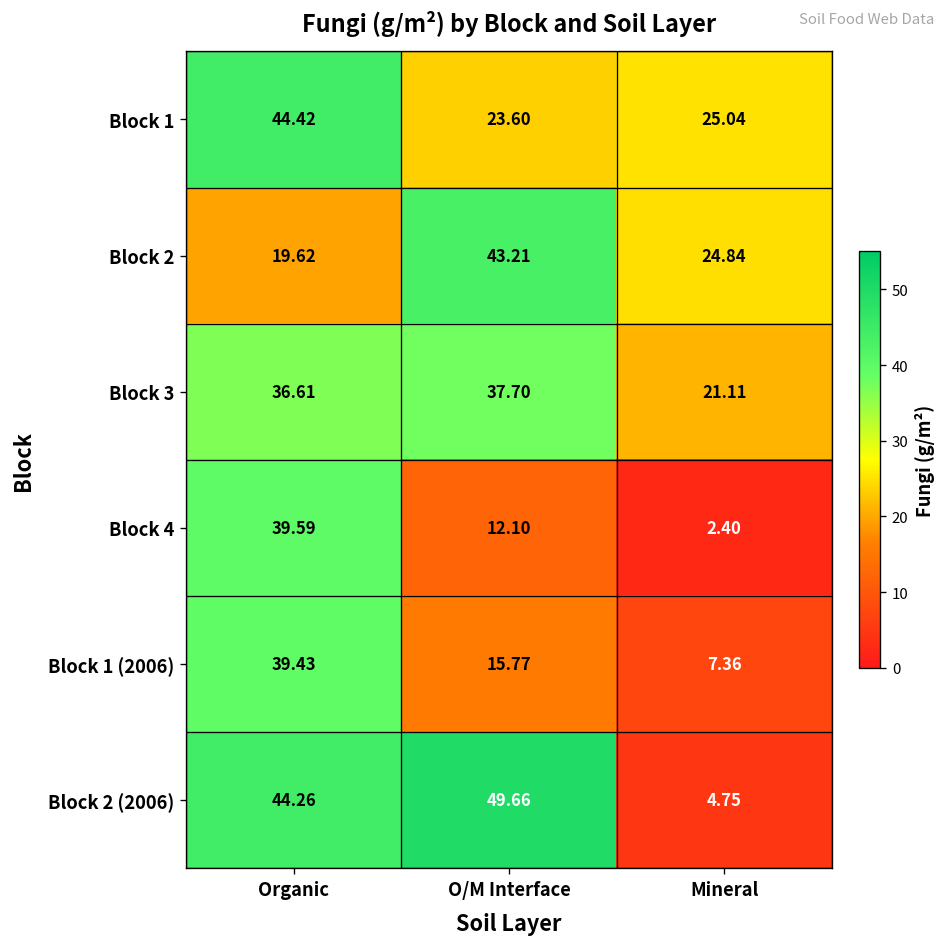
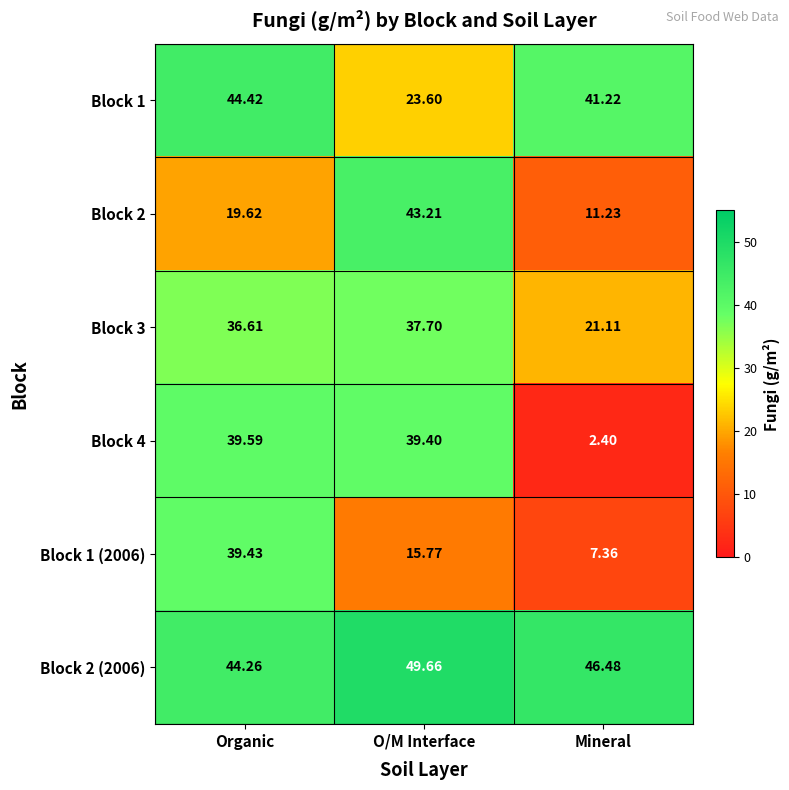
  {
    "Block 1": {
      "Organic": 44.42,
      "O/M Interface": 23.60,
-     "Mineral": 25.04
+     "Mineral": 41.22
    },
    "Block 2": {
      "Organic": 19.62,
      "O/M Interface": 43.21,
-     "Mineral": 24.84
+     "Mineral": 11.23
    },
    "Block 3": {
      "Organic": 36.61,
      "O/M Interface": 37.70,
      "Mineral": 21.11
    },
    "Block 4": {
      "Organic": 39.59,
-     "O/M Interface": 12.10,
+     "O/M Interface": 39.40,
      "Mineral": 2.40
    },
    "Block 1 (2006)": {
      "Organic": 39.43,
      "O/M Interface": 15.77,
      "Mineral": 7.36
    },
    "Block 2 (2006)": {
      "Organic": 44.26,
      "O/M Interface": 49.66,
-     "Mineral": 4.75
+     "Mineral": 46.48
    }
  }
